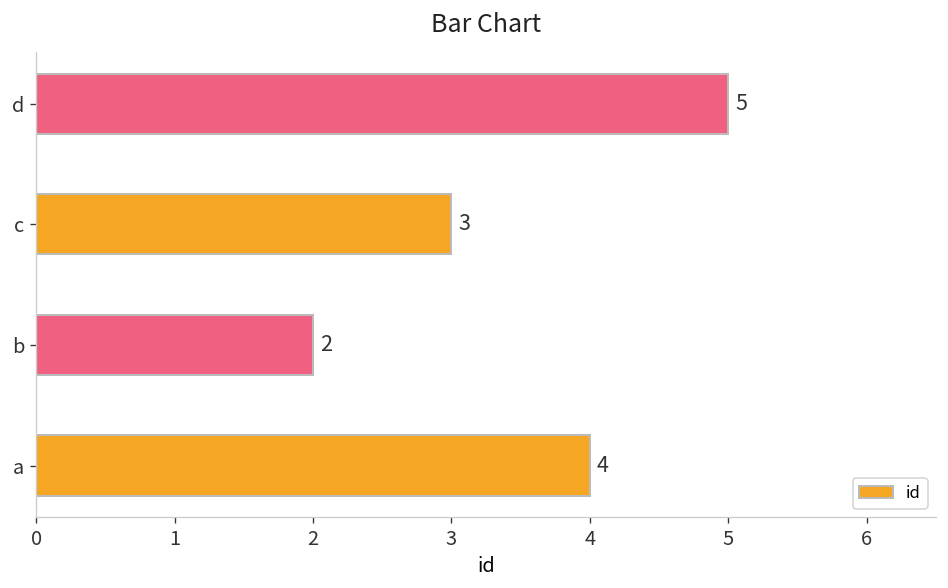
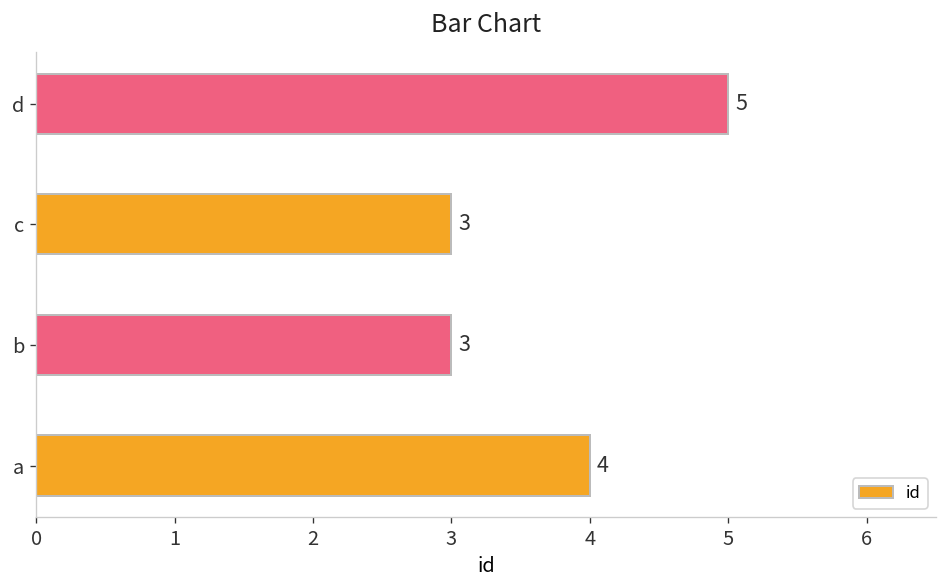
  {
    "d": 5,
    "c": 3,
-   "b": 2,
+   "b": 3,
    "a": 4
  }
